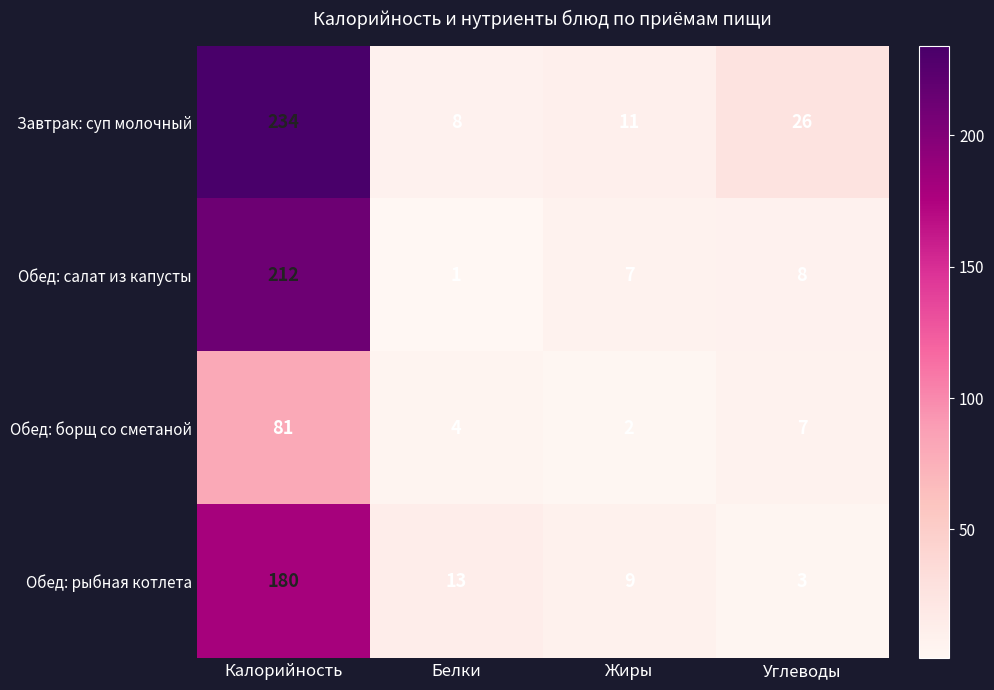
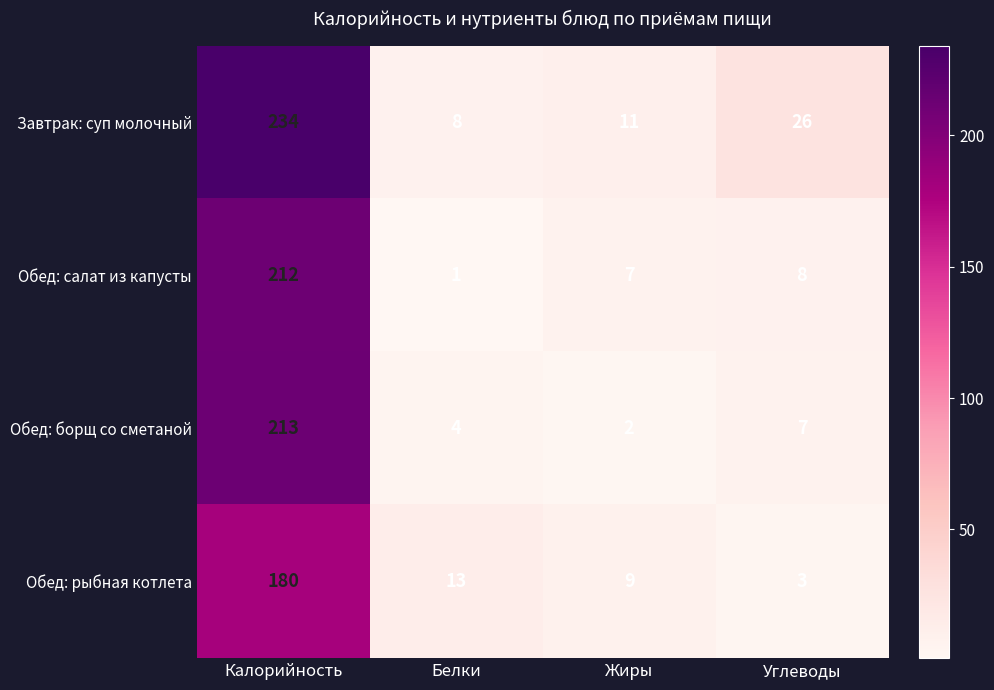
  {
    "Завтрак: суп молочный": {
      "Калорийность": 234
    },
    "Обед: салат из капусты": {
      "Калорийность": 212
    },
    "Обед: борщ со сметаной": {
-     "Калорийность": 81
+     "Калорийность": 213
    },
    "Обед: рыбная котлета": {
      "Калорийность": 180
    }
  }
